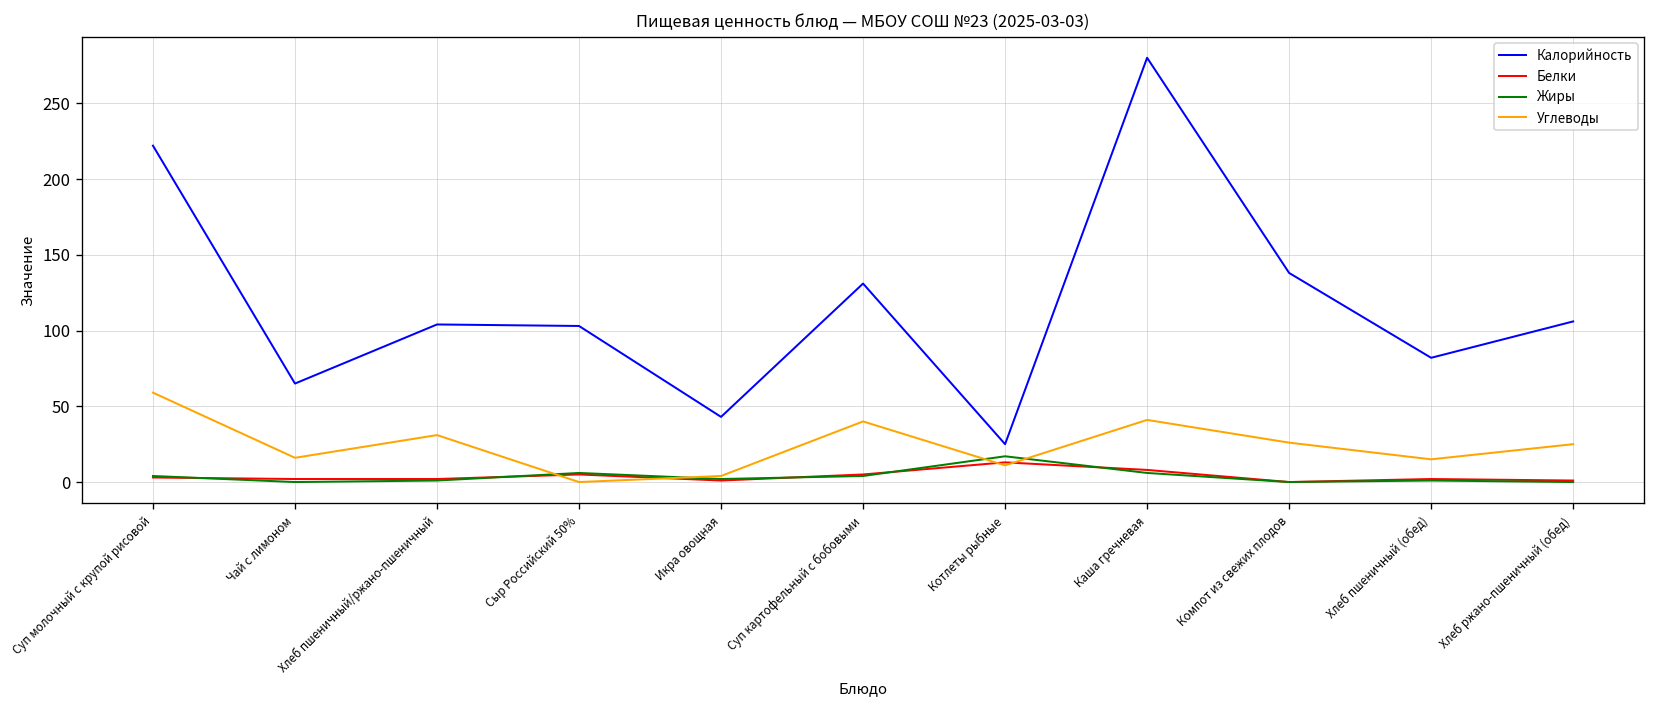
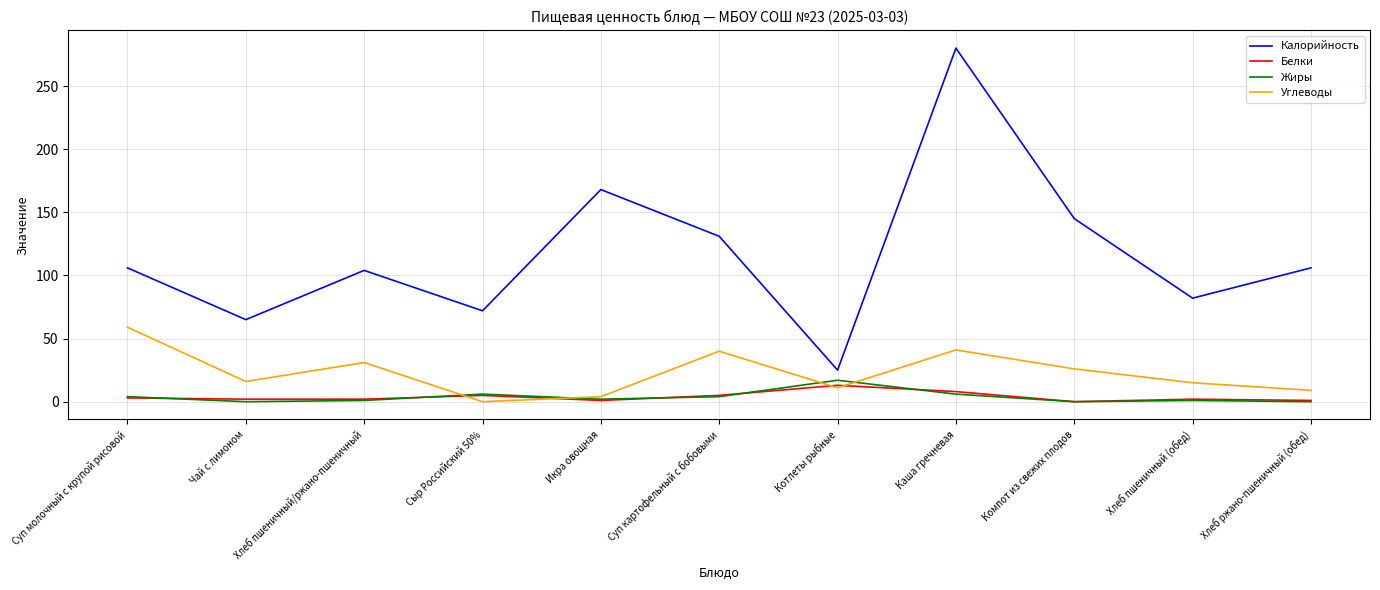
  {
    "Калорийность": {
-     "Суп молочный с крупой рисовой": 222,
+     "Суп молочный с крупой рисовой": 106,
      "Чай с лимоном": 65,
      "Хлеб пшеничный/ржано-пшеничный": 104,
-     "Сыр Российский 50%": 103,
-     "Икра овощная": 43,
+     "Сыр Российский 50%": 72,
+     "Икра овощная": 168,
      "Суп картофельный с бобовыми": 131,
      "Котлеты рыбные": 25,
      "Каша гречневая": 280,
-     "Компот из свежих плодов": 138,
+     "Компот из свежих плодов": 145,
      "Хлеб пшеничный (обед)": 82,
      "Хлеб ржано-пшеничный (обед)": 106
    },
    "Жиры": {
      "Котлеты рыбные": 17
    },
    "Углеводы": {
      "Суп молочный с крупой рисовой": 59,
      "Чай с лимоном": 16,
      "Хлеб пшеничный/ржано-пшеничный": 31,
      "Сыр Российский 50%": 0,
      "Суп картофельный с бобовыми": 40,
      "Каша гречневая": 41,
      "Компот из свежих плодов": 26,
      "Хлеб пшеничный (обед)": 15,
-     "Хлеб ржано-пшеничный (обед)": 25
+     "Хлеб ржано-пшеничный (обед)": 9
    }
  }
